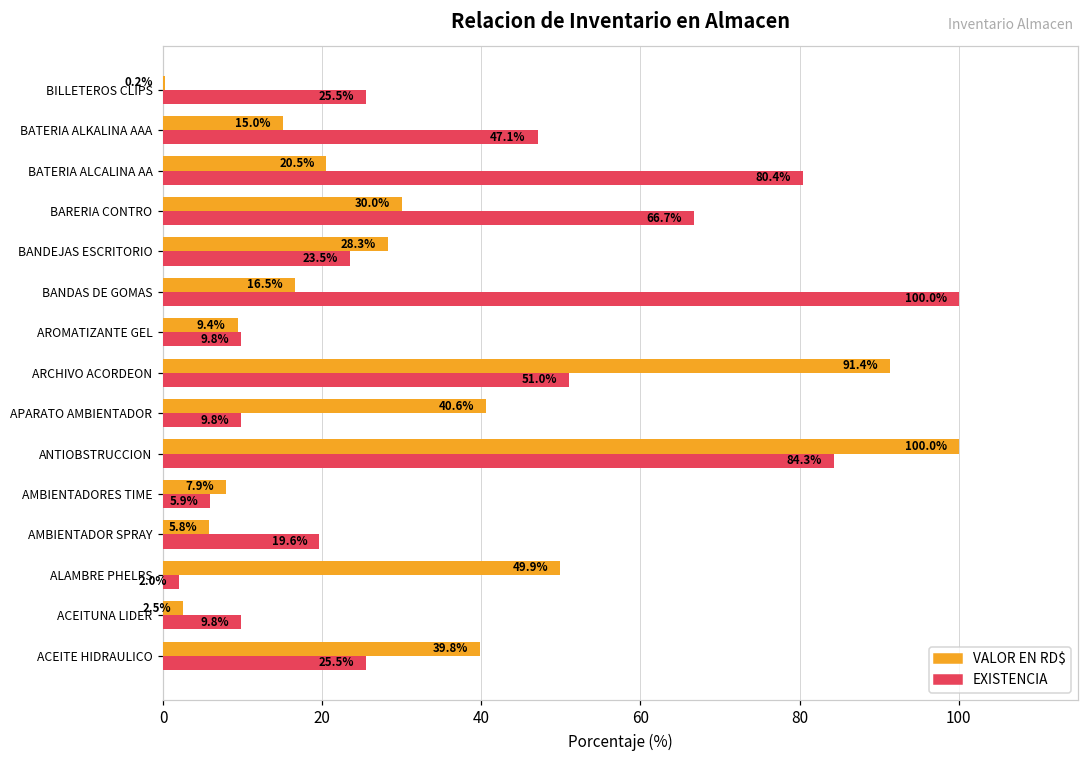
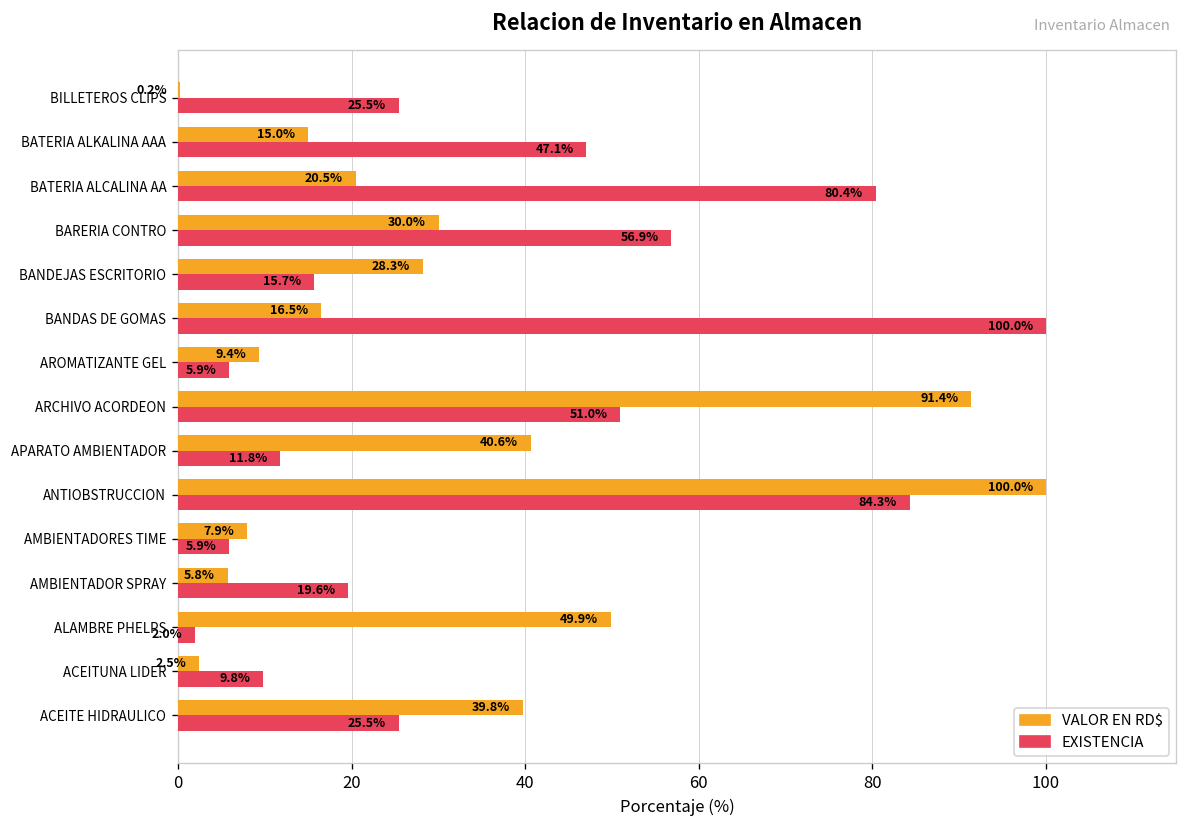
  {
    "VALOR EN RD$": {
      "BILLETEROS CLIPS": "0.2%",
      "BATERIA ALKALINA AAA": "15.0%",
      "BATERIA ALCALINA AA": "20.5%",
      "BARERIA CONTRO": "30.0%",
      "BANDEJAS ESCRITORIO": "28.3%",
      "BANDAS DE GOMAS": "16.5%",
      "AROMATIZANTE GEL": "9.4%",
      "ARCHIVO ACORDEON": "91.4%",
      "APARATO AMBIENTADOR": "40.6%",
      "ANTIOBSTRUCCION": "100.0%",
      "AMBIENTADORES TIME": "7.9%",
      "AMBIENTADOR SPRAY": "5.8%",
      "ALAMBRE PHELPS": "49.9%",
      "ACEITUNA LIDER": "2.5%",
      "ACEITE HIDRAULICO": "39.8%"
    },
    "EXISTENCIA": {
      "BILLETEROS CLIPS": "25.5%",
      "BATERIA ALKALINA AAA": "47.1%",
      "BATERIA ALCALINA AA": "80.4%",
-     "BARERIA CONTRO": "66.7%",
-     "BANDEJAS ESCRITORIO": "23.5%",
+     "BARERIA CONTRO": "56.9%",
+     "BANDEJAS ESCRITORIO": "15.7%",
      "BANDAS DE GOMAS": "100.0%",
-     "AROMATIZANTE GEL": "9.8%",
+     "AROMATIZANTE GEL": "5.9%",
      "ARCHIVO ACORDEON": "51.0%",
-     "APARATO AMBIENTADOR": "9.8%",
+     "APARATO AMBIENTADOR": "11.8%",
      "ANTIOBSTRUCCION": "84.3%",
      "AMBIENTADORES TIME": "5.9%",
      "AMBIENTADOR SPRAY": "19.6%",
      "ALAMBRE PHELPS": "2.0%",
      "ACEITUNA LIDER": "9.8%",
      "ACEITE HIDRAULICO": "25.5%"
    }
  }
